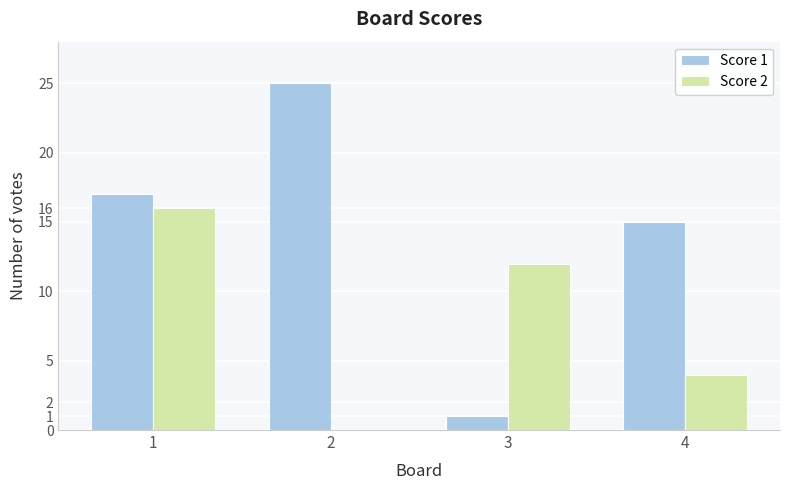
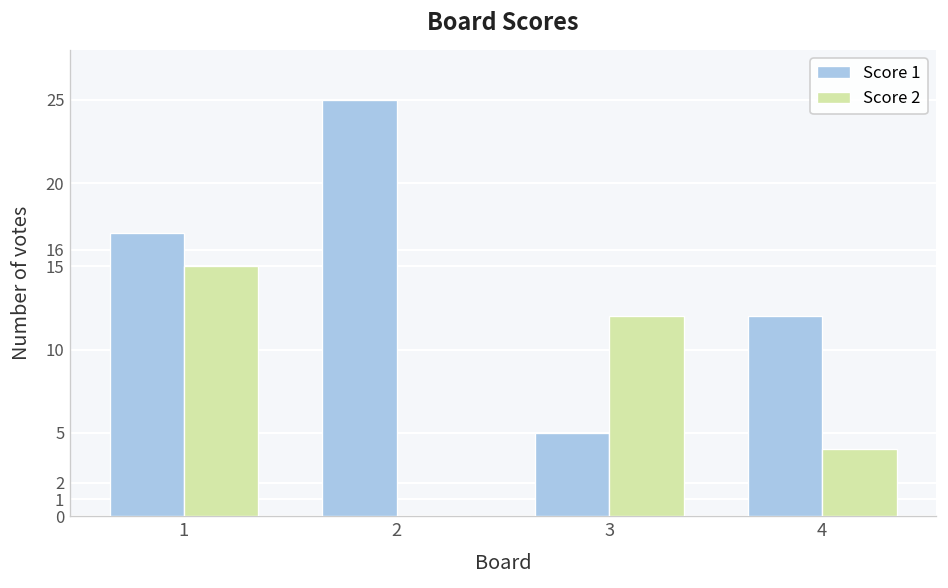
  {
    "Score 1": {
      "1": 17,
      "2": 25,
-     "3": 1,
-     "4": 15
+     "3": 5,
+     "4": 12
    },
    "Score 2": {
-     "1": 16,
+     "1": 15,
      "2": 0,
      "3": 12,
      "4": 4
    }
  }
